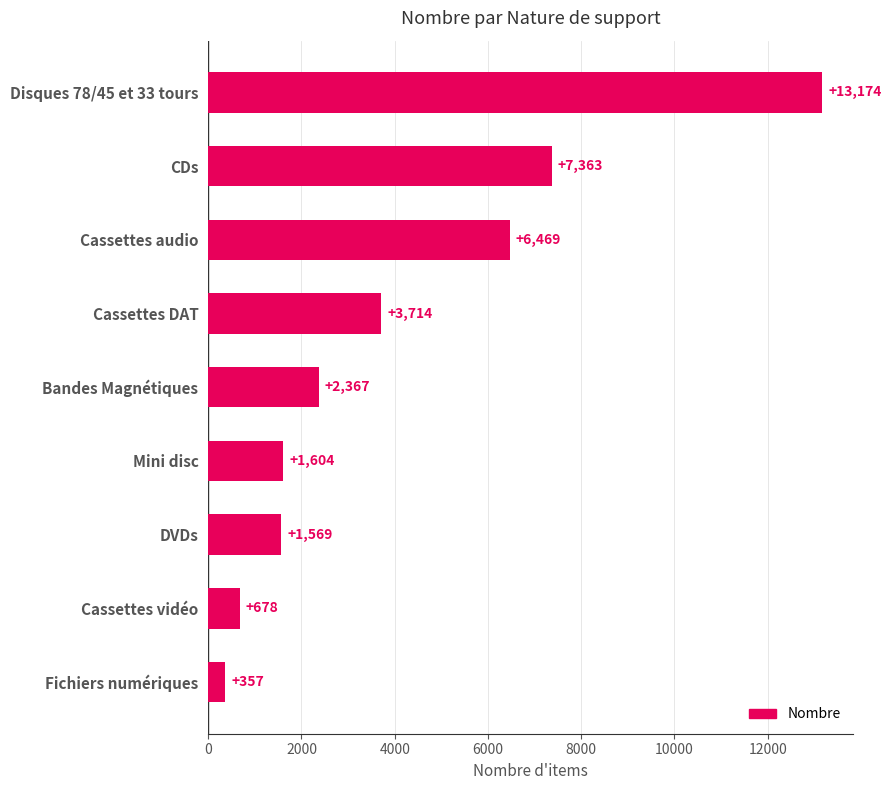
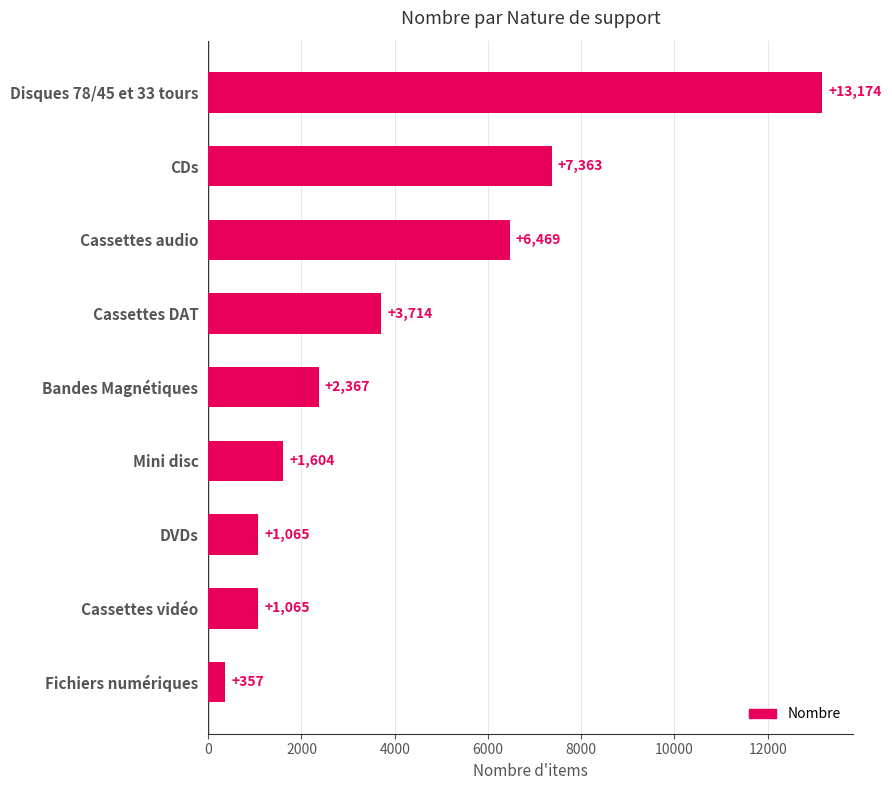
  {
    "Disques 78/45 et 33 tours": "+13,174",
    "CDs": "+7,363",
    "Cassettes audio": "+6,469",
    "Cassettes DAT": "+3,714",
    "Bandes Magnétiques": "+2,367",
    "Mini disc": "+1,604",
-   "DVDs": "+1,569",
-   "Cassettes vidéo": "+678",
+   "DVDs": "+1,065",
+   "Cassettes vidéo": "+1,065",
    "Fichiers numériques": "+357"
  }
